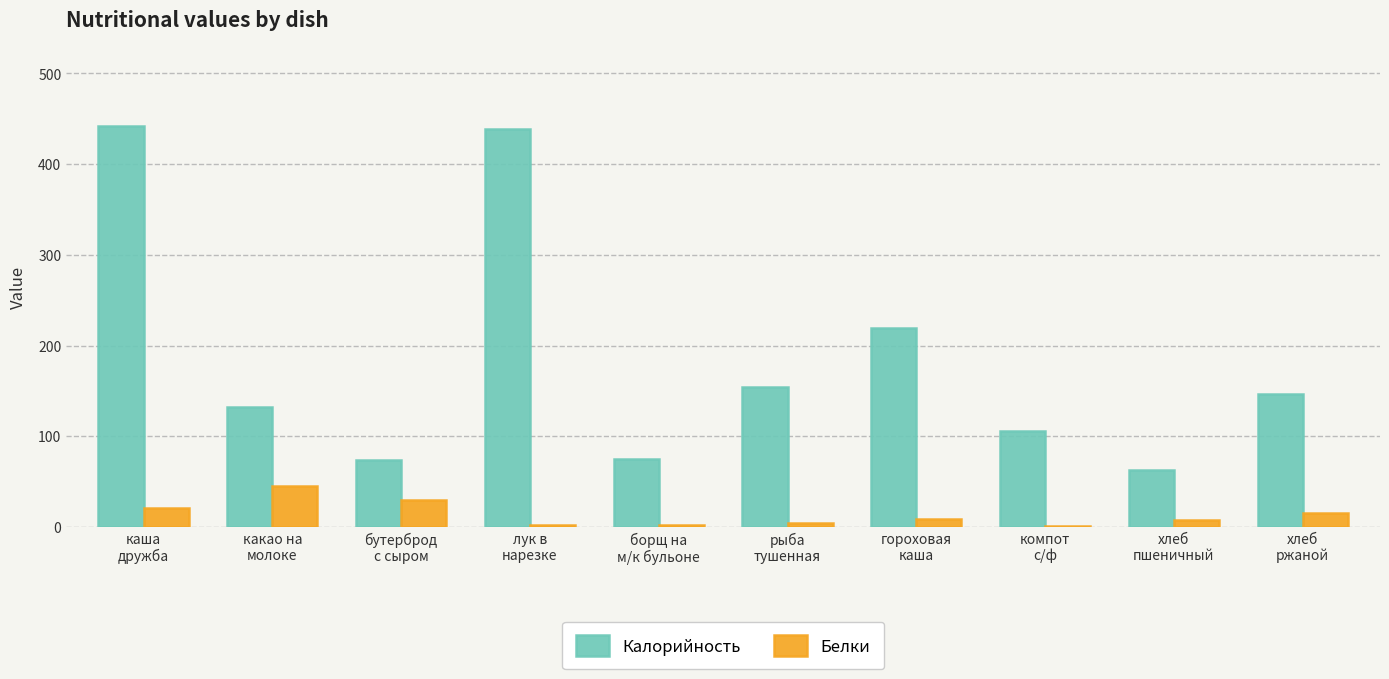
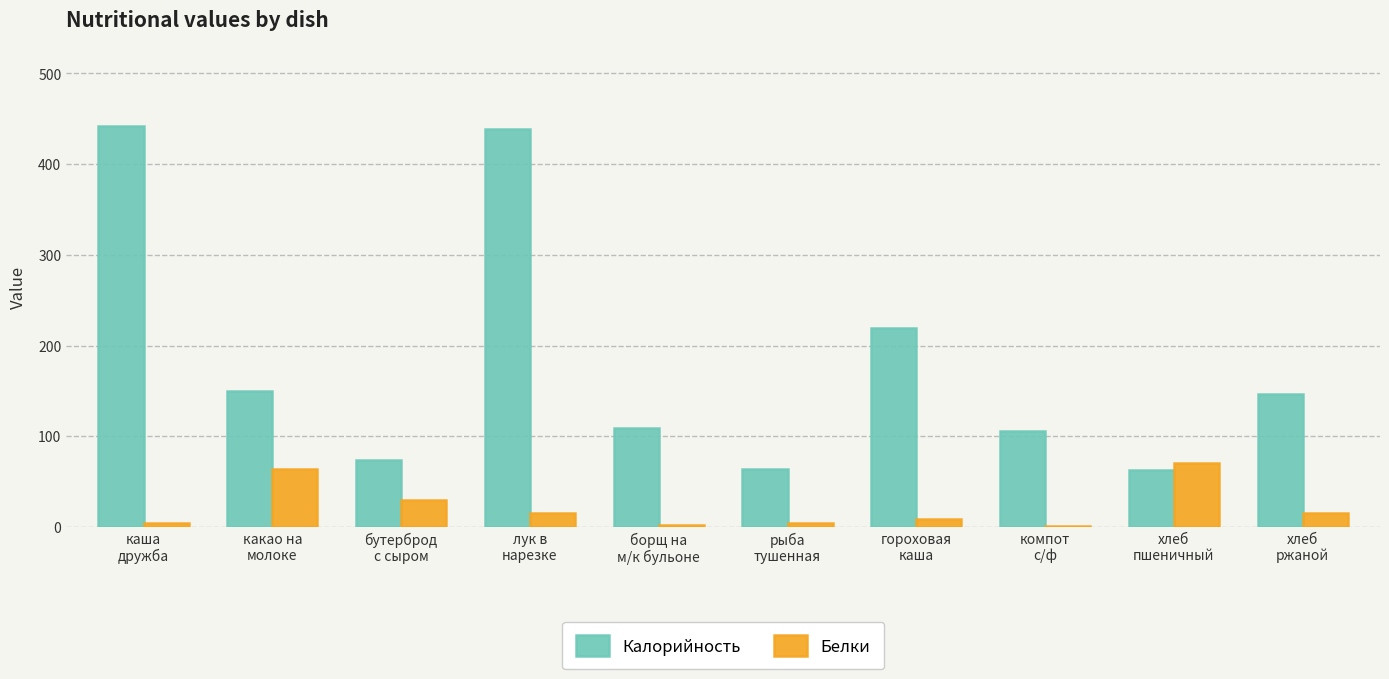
  {
    "Калорийность": {
      "каша дружба": 440,
-     "какао на молоке": 130,
+     "какао на молоке": 150,
      "бутерброд с сыром": 70,
      "лук в нарезке": 440,
-     "борщ на м/к бульоне": 70,
-     "рыба тушенная": 150,
+     "борщ на м/к бульоне": 110,
+     "рыба тушенная": 60,
      "гороховая каша": 220,
      "компот с/ф": 110,
      "хлеб пшеничный": 60,
      "хлеб ржаной": 150
    },
    "Белки": {
-     "каша дружба": 20,
-     "какао на молоке": 40,
+     "каша дружба": 0,
+     "какао на молоке": 60,
      "бутерброд с сыром": 30,
-     "лук в нарезке": 0,
+     "лук в нарезке": 20,
      "рыба тушенная": 0,
      "гороховая каша": 10,
-     "хлеб пшеничный": 10,
+     "хлеб пшеничный": 70,
      "хлеб ржаной": 20
    }
  }
